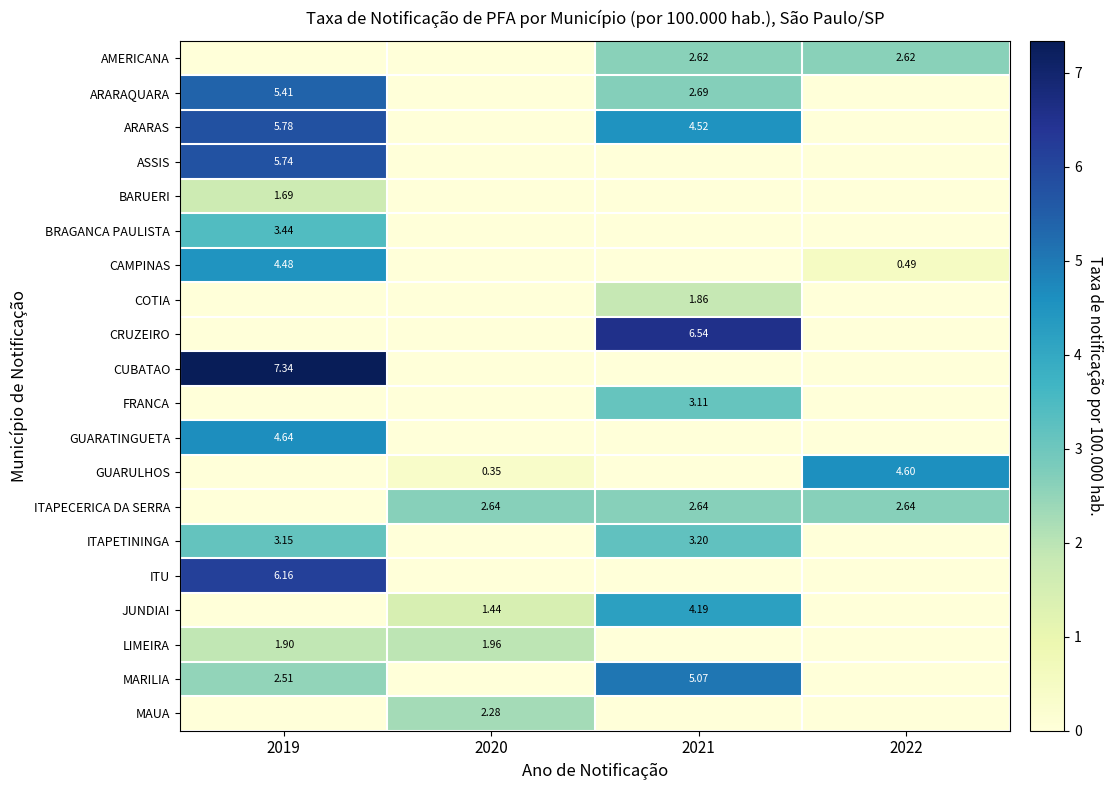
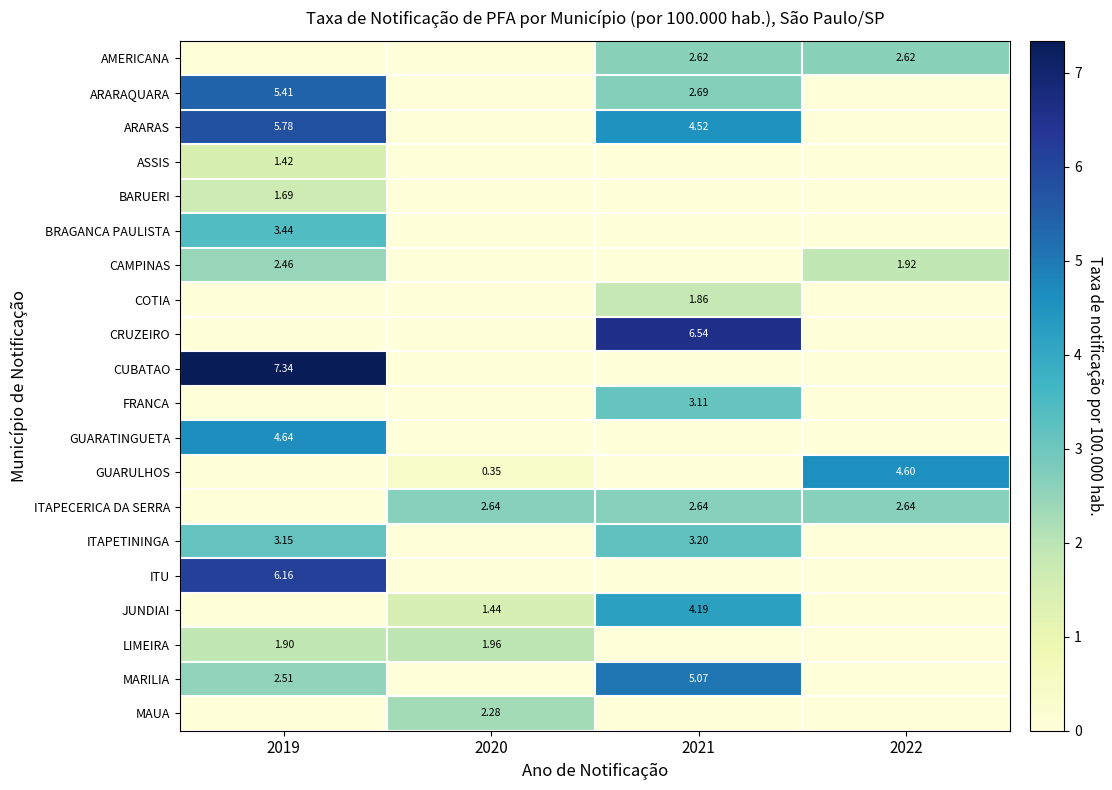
  {
    "AMERICANA": {
      "2021": 2.62,
      "2022": 2.62
    },
    "ARARAQUARA": {
      "2019": 5.41,
      "2021": 2.69
    },
    "ARARAS": {
      "2019": 5.78,
      "2021": 4.52
    },
    "ASSIS": {
-     "2019": 5.74
+     "2019": 1.42
    },
    "BARUERI": {
      "2019": 1.69
    },
    "BRAGANCA PAULISTA": {
      "2019": 3.44
    },
    "CAMPINAS": {
-     "2019": 4.48,
-     "2022": 0.49
+     "2019": 2.46,
+     "2022": 1.92
    },
    "COTIA": {
      "2021": 1.86
    },
    "CRUZEIRO": {
      "2021": 6.54
    },
    "CUBATAO": {
      "2019": 7.34
    },
    "FRANCA": {
      "2021": 3.11
    },
    "GUARATINGUETA": {
      "2019": 4.64
    },
    "GUARULHOS": {
      "2020": 0.35,
      "2022": 4.60
    },
    "ITAPECERICA DA SERRA": {
      "2020": 2.64,
      "2021": 2.64,
      "2022": 2.64
    },
    "ITAPETININGA": {
      "2019": 3.15,
      "2021": 3.20
    },
    "ITU": {
      "2019": 6.16
    },
    "JUNDIAI": {
      "2020": 1.44,
      "2021": 4.19
    },
    "LIMEIRA": {
      "2019": 1.90,
      "2020": 1.96
    },
    "MARILIA": {
      "2019": 2.51,
      "2021": 5.07
    },
    "MAUA": {
      "2020": 2.28
    }
  }
